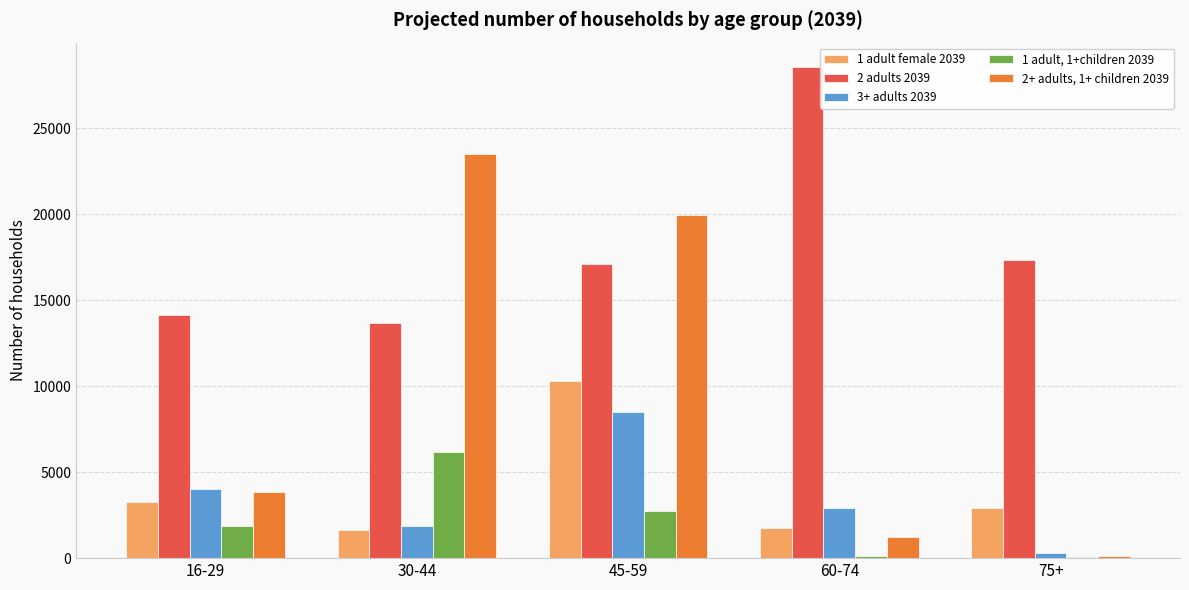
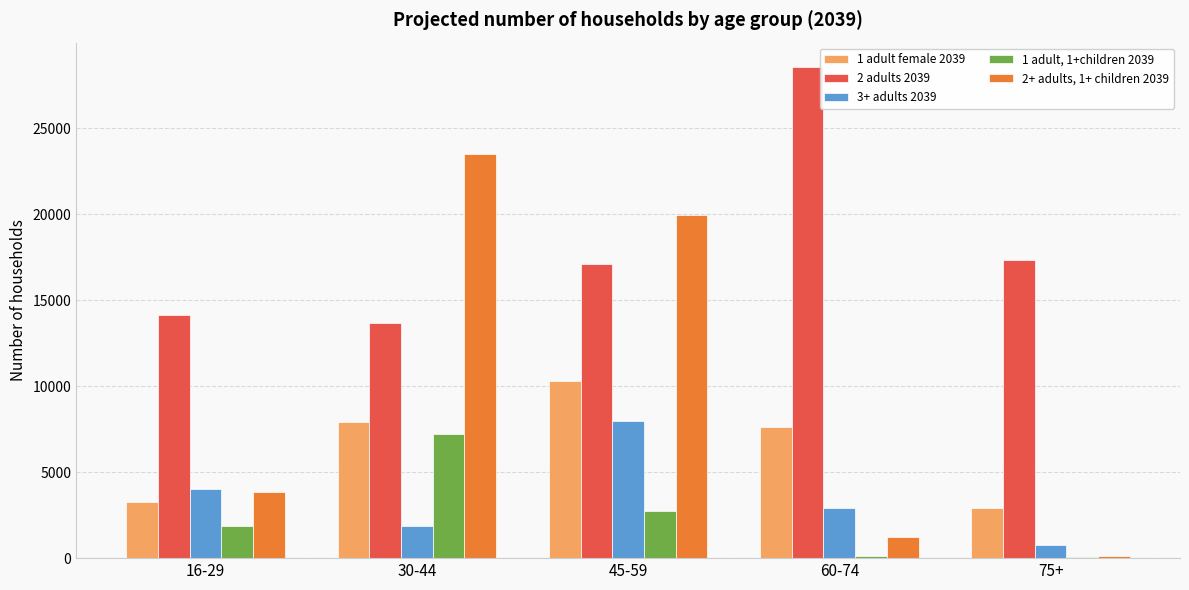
  {
    "1 adult female 2039": {
      "16-29": 3300,
-     "30-44": 1600,
+     "30-44": 7900,
      "45-59": 10300,
-     "60-74": 1800,
+     "60-74": 7700,
      "75+": 2900
    },
    "3+ adults 2039": {
      "16-29": 4000,
      "30-44": 1900,
-     "45-59": 8500,
+     "45-59": 8000,
      "60-74": 2900,
-     "75+": 300
+     "75+": 800
    },
    "1 adult, 1+children 2039": {
      "16-29": 1900,
-     "30-44": 6200,
+     "30-44": 7200,
      "45-59": 2800,
      "60-74": 100
    }
  }
